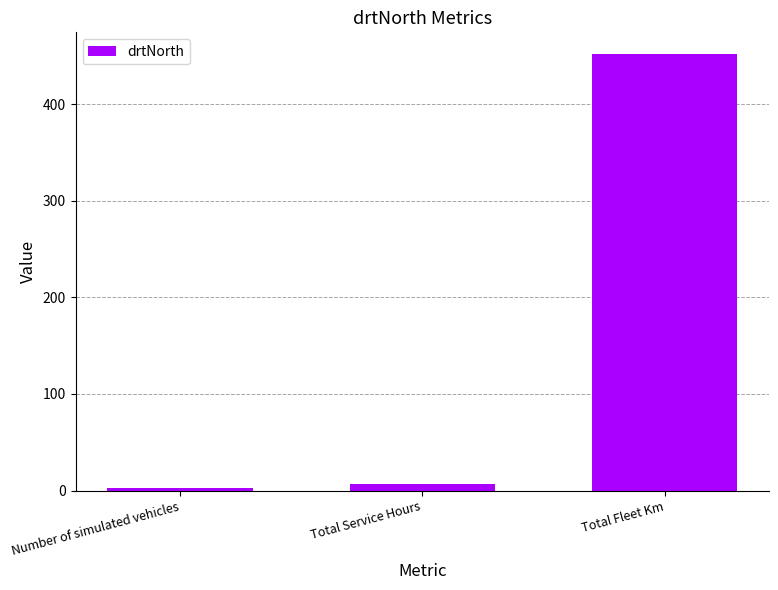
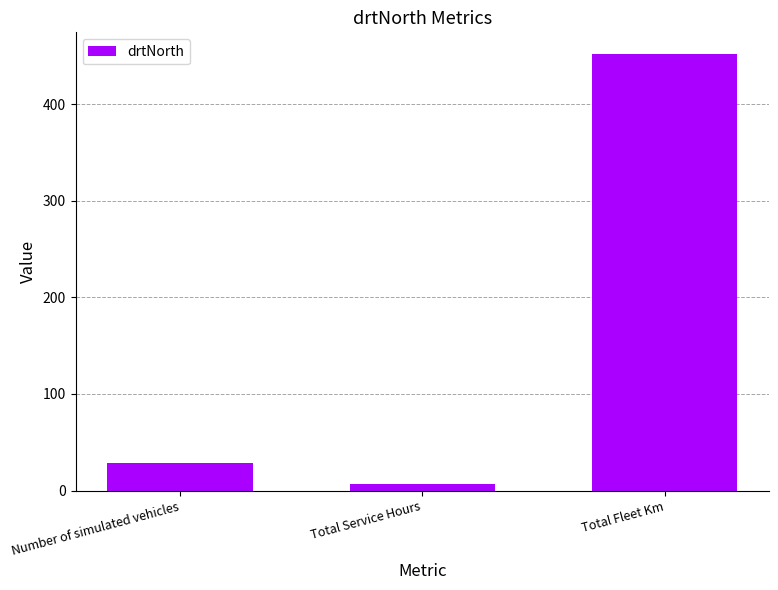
  {
-   "Number of simulated vehicles": 0,
+   "Number of simulated vehicles": 30,
    "Total Service Hours": 10,
    "Total Fleet Km": 450
  }
